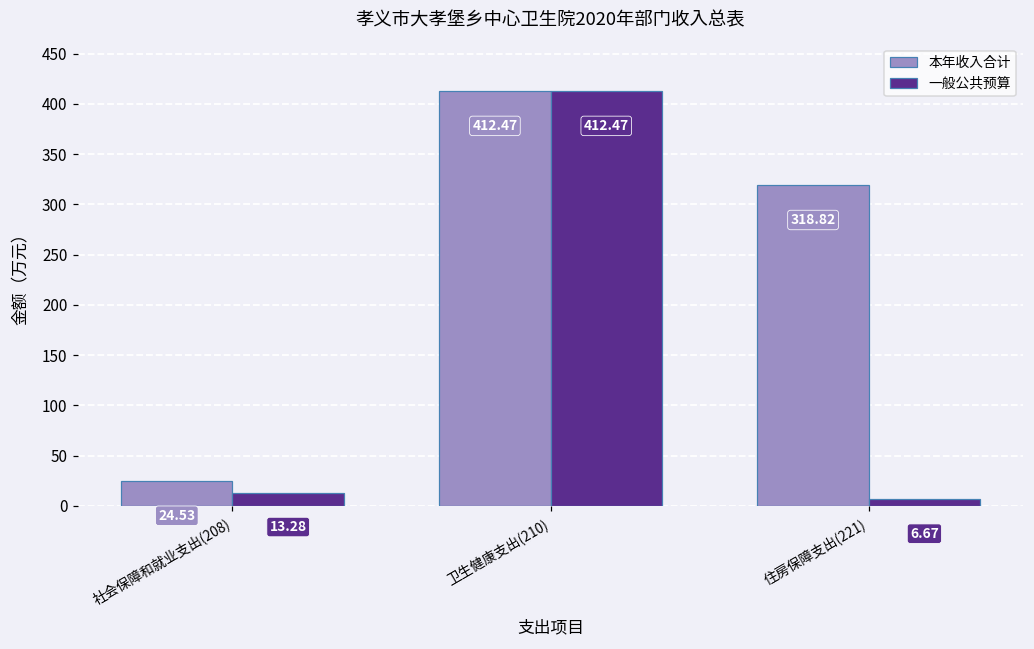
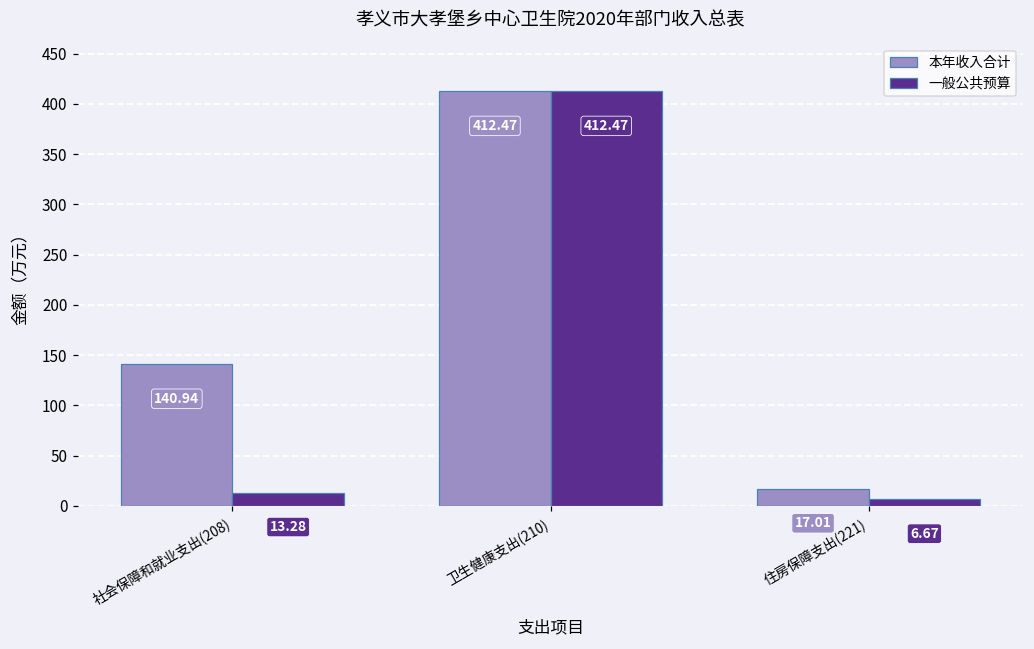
  {
    "本年收入合计": {
-     "社会保障和就业支出(208)": 24.53,
-     "住房保障支出(221)": 318.82
+     "社会保障和就业支出(208)": 140.94,
+     "住房保障支出(221)": 17.01
    }
  }
